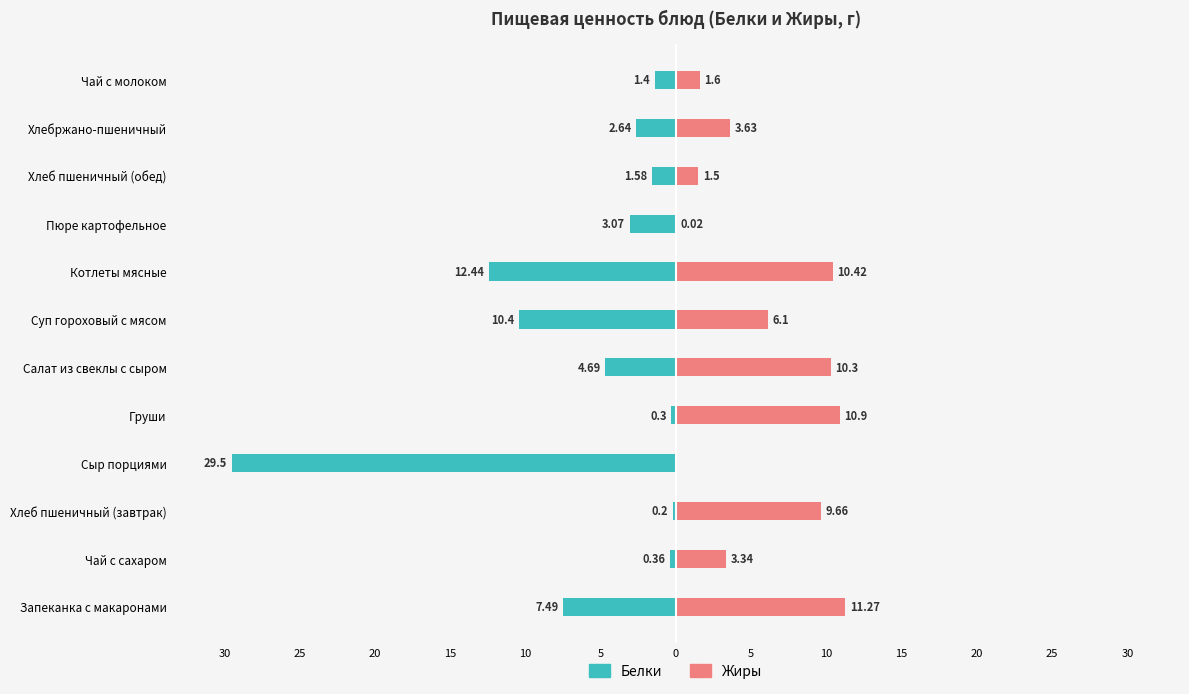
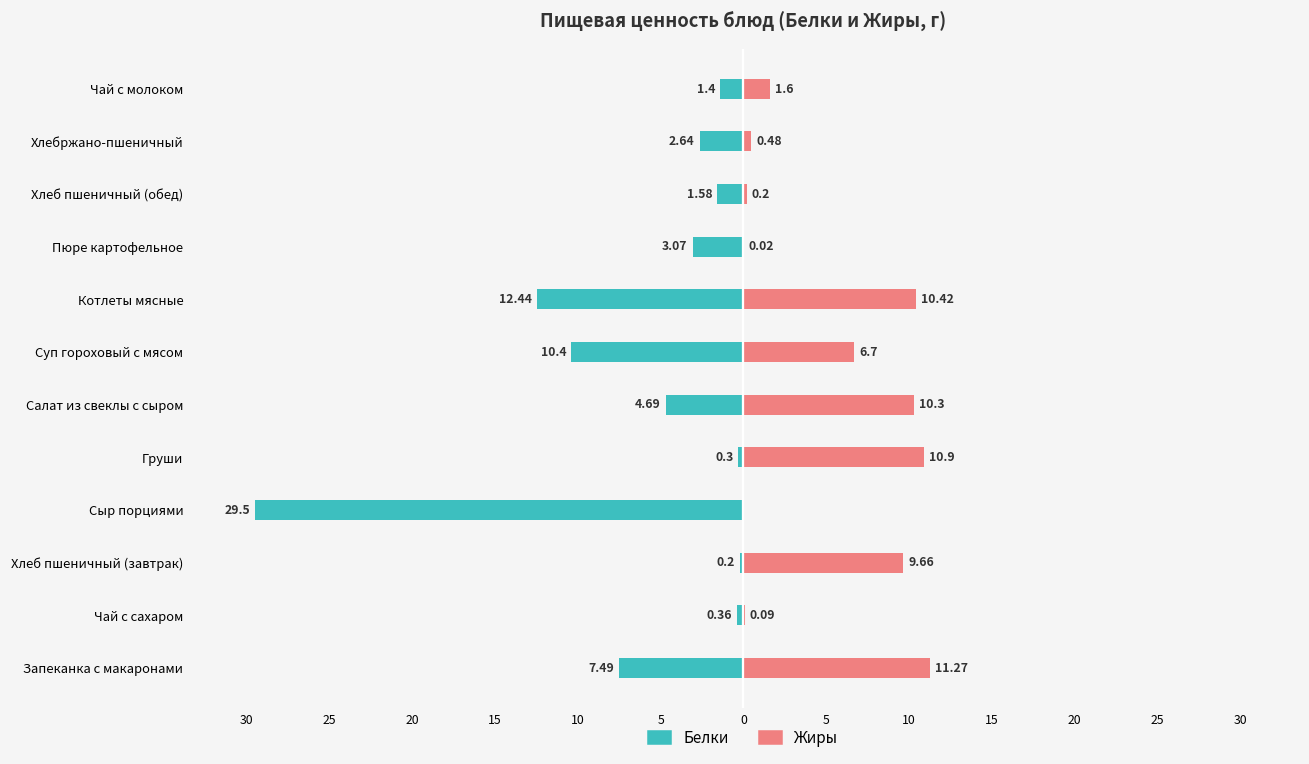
  {
    "Жиры": {
      "Чай с молоком": 1.6,
-     "Хлебржано-пшеничный": 3.63,
-     "Хлеб пшеничный (обед)": 1.5,
+     "Хлебржано-пшеничный": 0.48,
+     "Хлеб пшеничный (обед)": 0.2,
      "Пюре картофельное": 0.02,
      "Котлеты мясные": 10.42,
-     "Суп гороховый с мясом": 6.1,
+     "Суп гороховый с мясом": 6.7,
      "Салат из свеклы с сыром": 10.3,
      "Груши": 10.9,
      "Хлеб пшеничный (завтрак)": 9.66,
-     "Чай с сахаром": 3.34,
+     "Чай с сахаром": 0.09,
      "Запеканка с макаронами": 11.27
    }
  }
